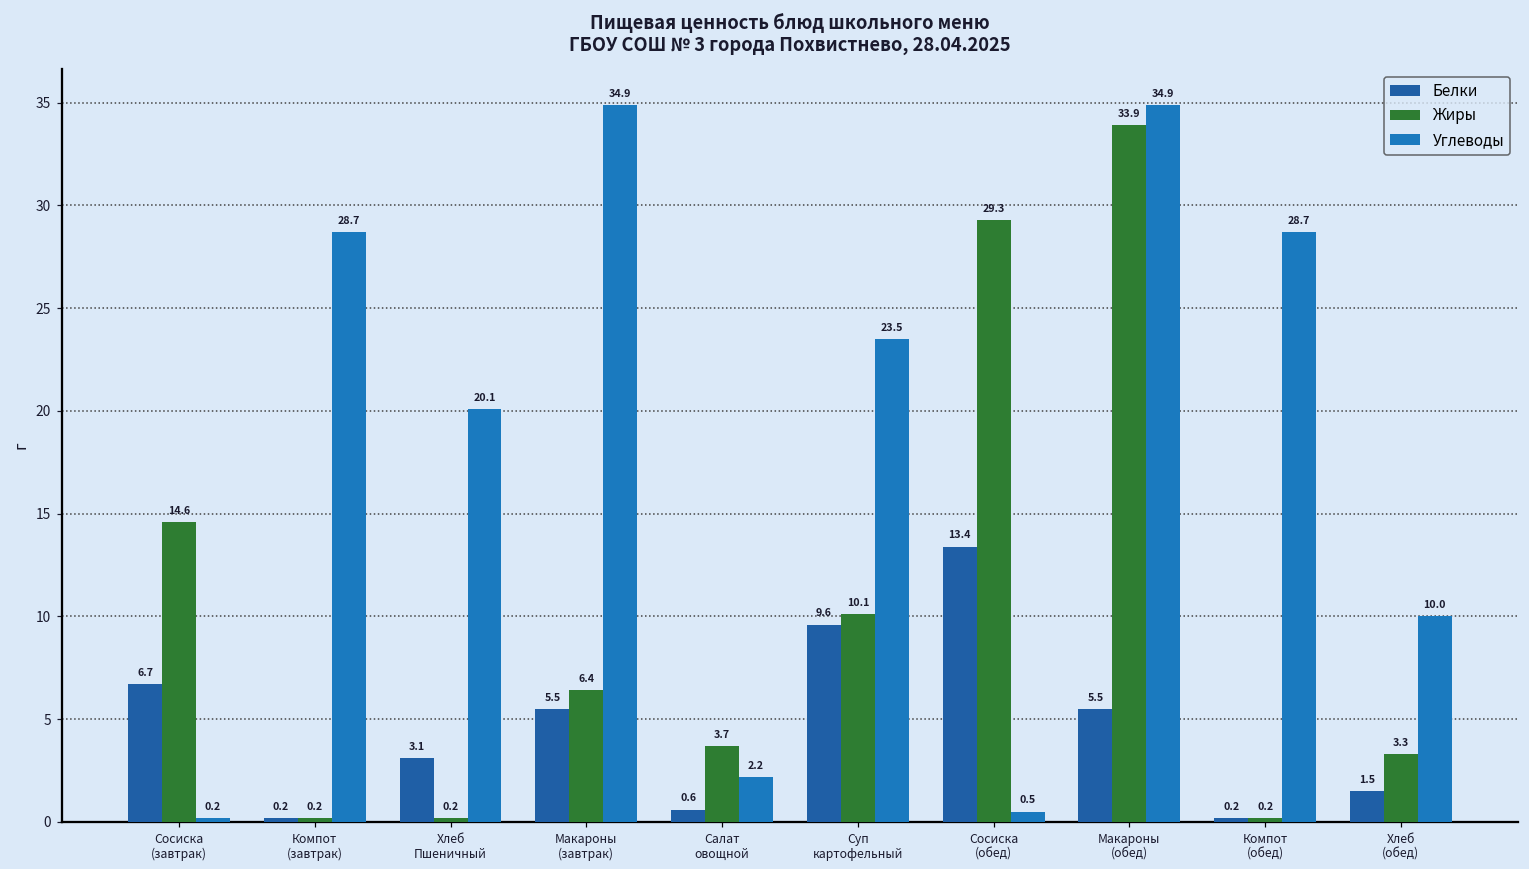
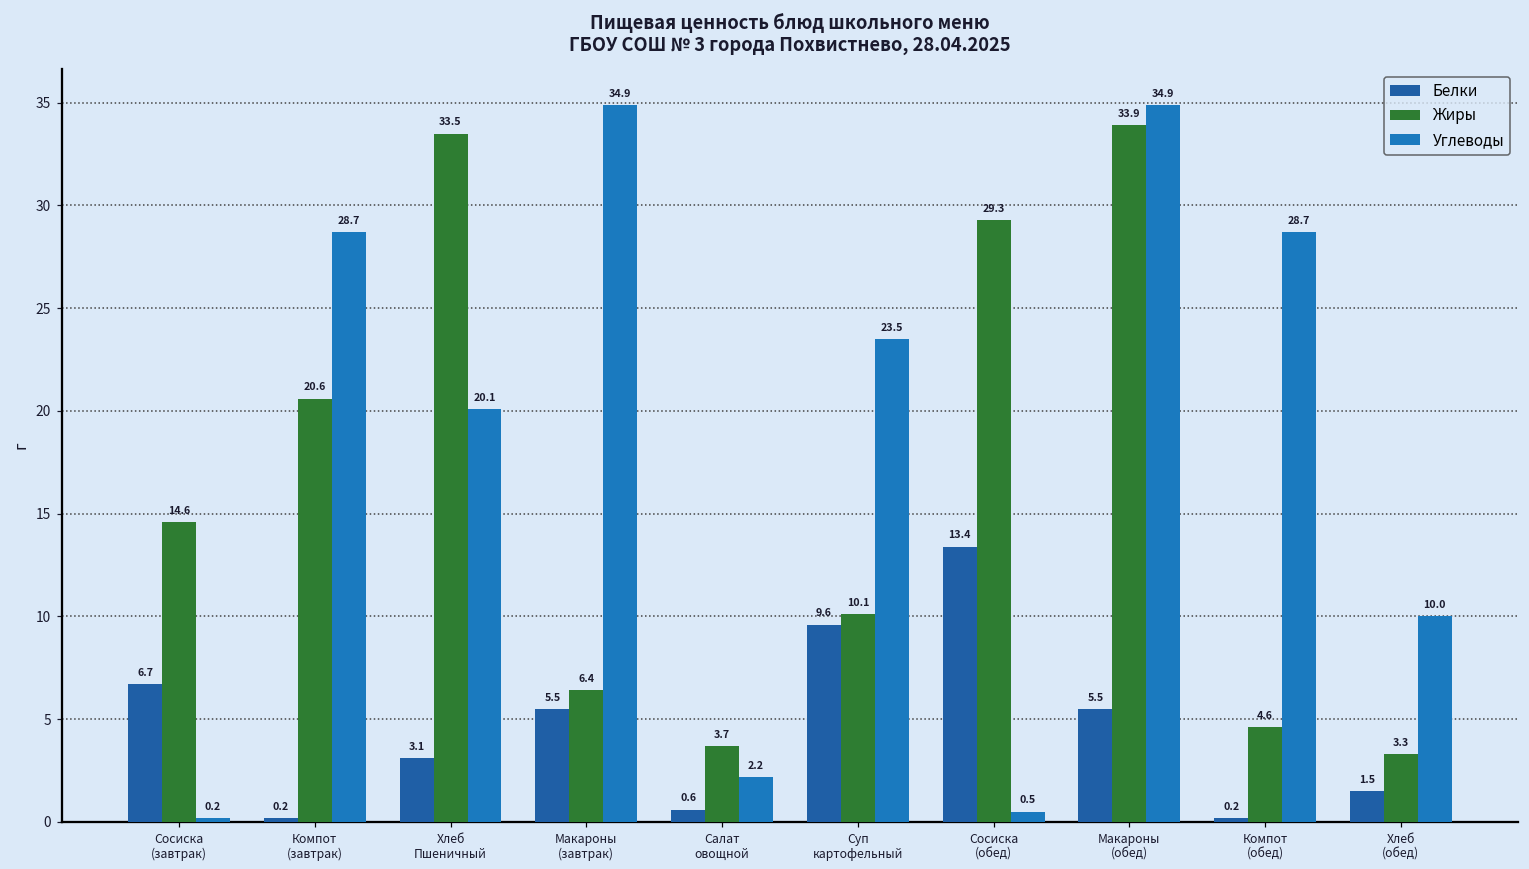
  {
    "Жиры": {
      "Сосиска (завтрак)": 14.6,
-     "Компот (завтрак)": 0.2,
-     "Хлеб Пшеничный": 0.2,
+     "Компот (завтрак)": 20.6,
+     "Хлеб Пшеничный": 33.5,
      "Макароны (завтрак)": 6.4,
      "Салат овощной": 3.7,
      "Суп картофельный": 10.1,
      "Сосиска (обед)": 29.3,
      "Макароны (обед)": 33.9,
-     "Компот (обед)": 0.2,
+     "Компот (обед)": 4.6,
      "Хлеб (обед)": 3.3
    }
  }
